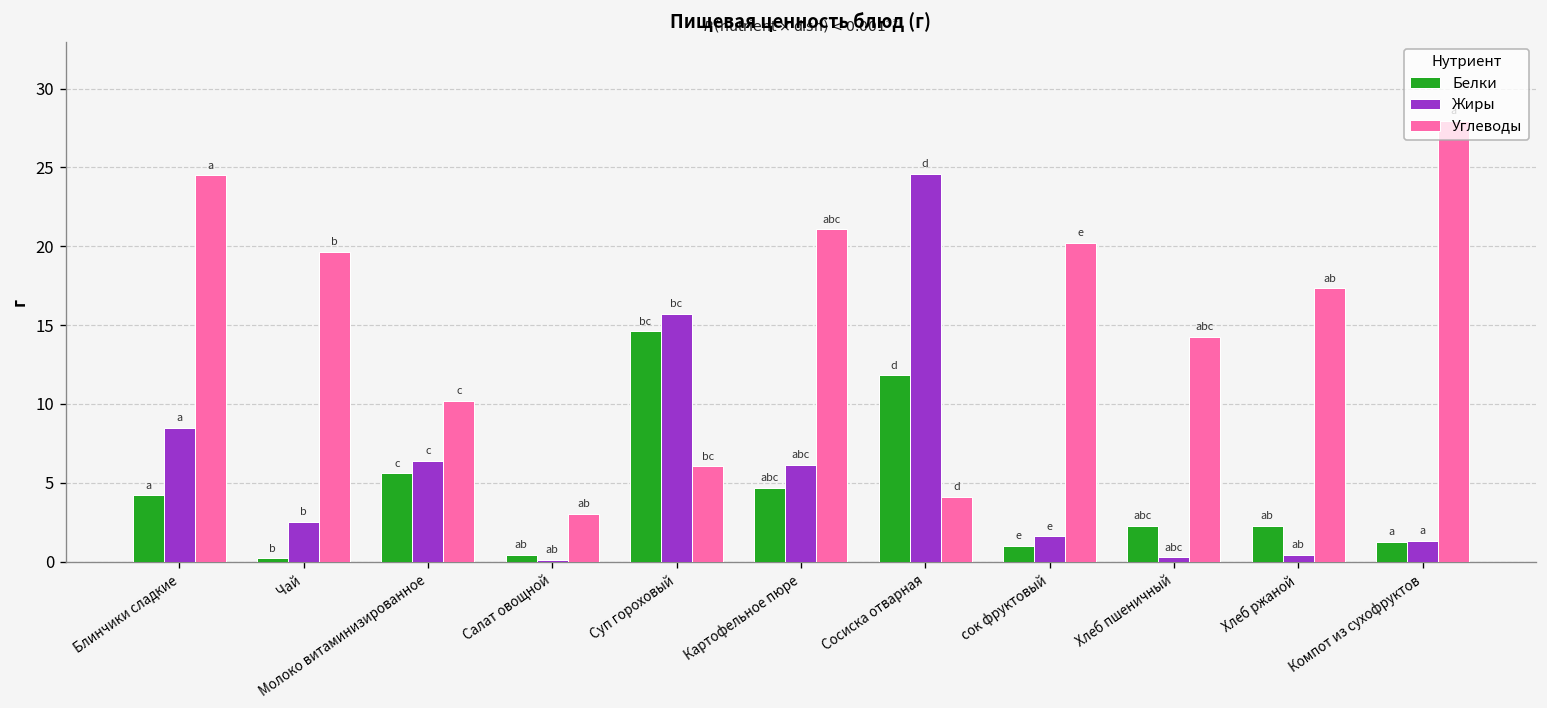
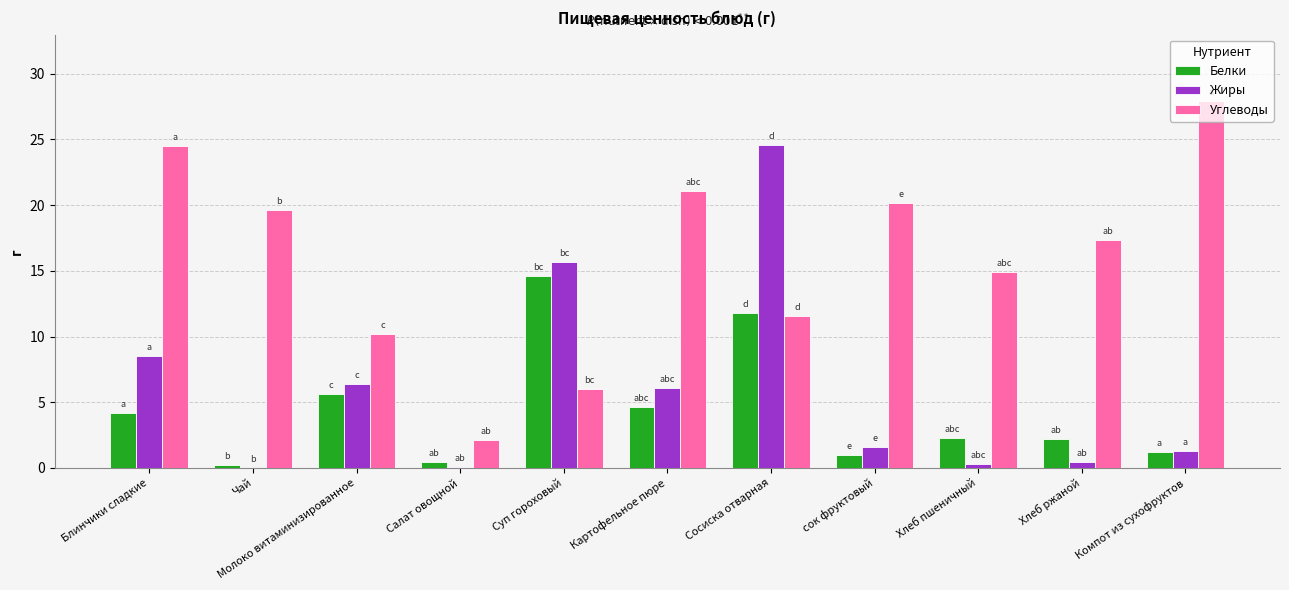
  {
    "Белки": {
      "Блинчики сладкие": 4.2,
      "Чай": 0.2,
      "Молоко витаминизированное": 5.6,
      "Салат овощной": 0.4,
      "Суп гороховый": 14.6,
      "Картофельное пюре": 4.7,
      "Сосиска отварная": 11.8,
      "сок фруктовый": 1.0,
      "Хлеб пшеничный": 2.3,
      "Хлеб ржаной": 2.2,
      "Компот из сухофруктов": 1.2
    },
    "Жиры": {
      "Блинчики сладкие": 8.5,
-     "Чай": 2.5,
+     "Чай": 0.0,
      "Молоко витаминизированное": 6.4,
      "Суп гороховый": 15.7,
      "Картофельное пюре": 6.1,
      "Сосиска отварная": 24.6,
      "сок фруктовый": 1.6,
      "Хлеб пшеничный": 0.3,
      "Хлеб ржаной": 0.4,
      "Компот из сухофруктов": 1.3
    },
    "Углеводы": {
      "Блинчики сладкие": 24.5,
      "Чай": 19.7,
      "Молоко витаминизированное": 10.2,
-     "Салат овощной": 3.0,
+     "Салат овощной": 2.2,
      "Суп гороховый": 6.0,
      "Картофельное пюре": 21.1,
-     "Сосиска отварная": 4.1,
+     "Сосиска отварная": 11.6,
      "сок фруктовый": 20.2,
-     "Хлеб пшеничный": 14.3,
+     "Хлеб пшеничный": 14.9,
      "Хлеб ржаной": 17.3
    }
  }
